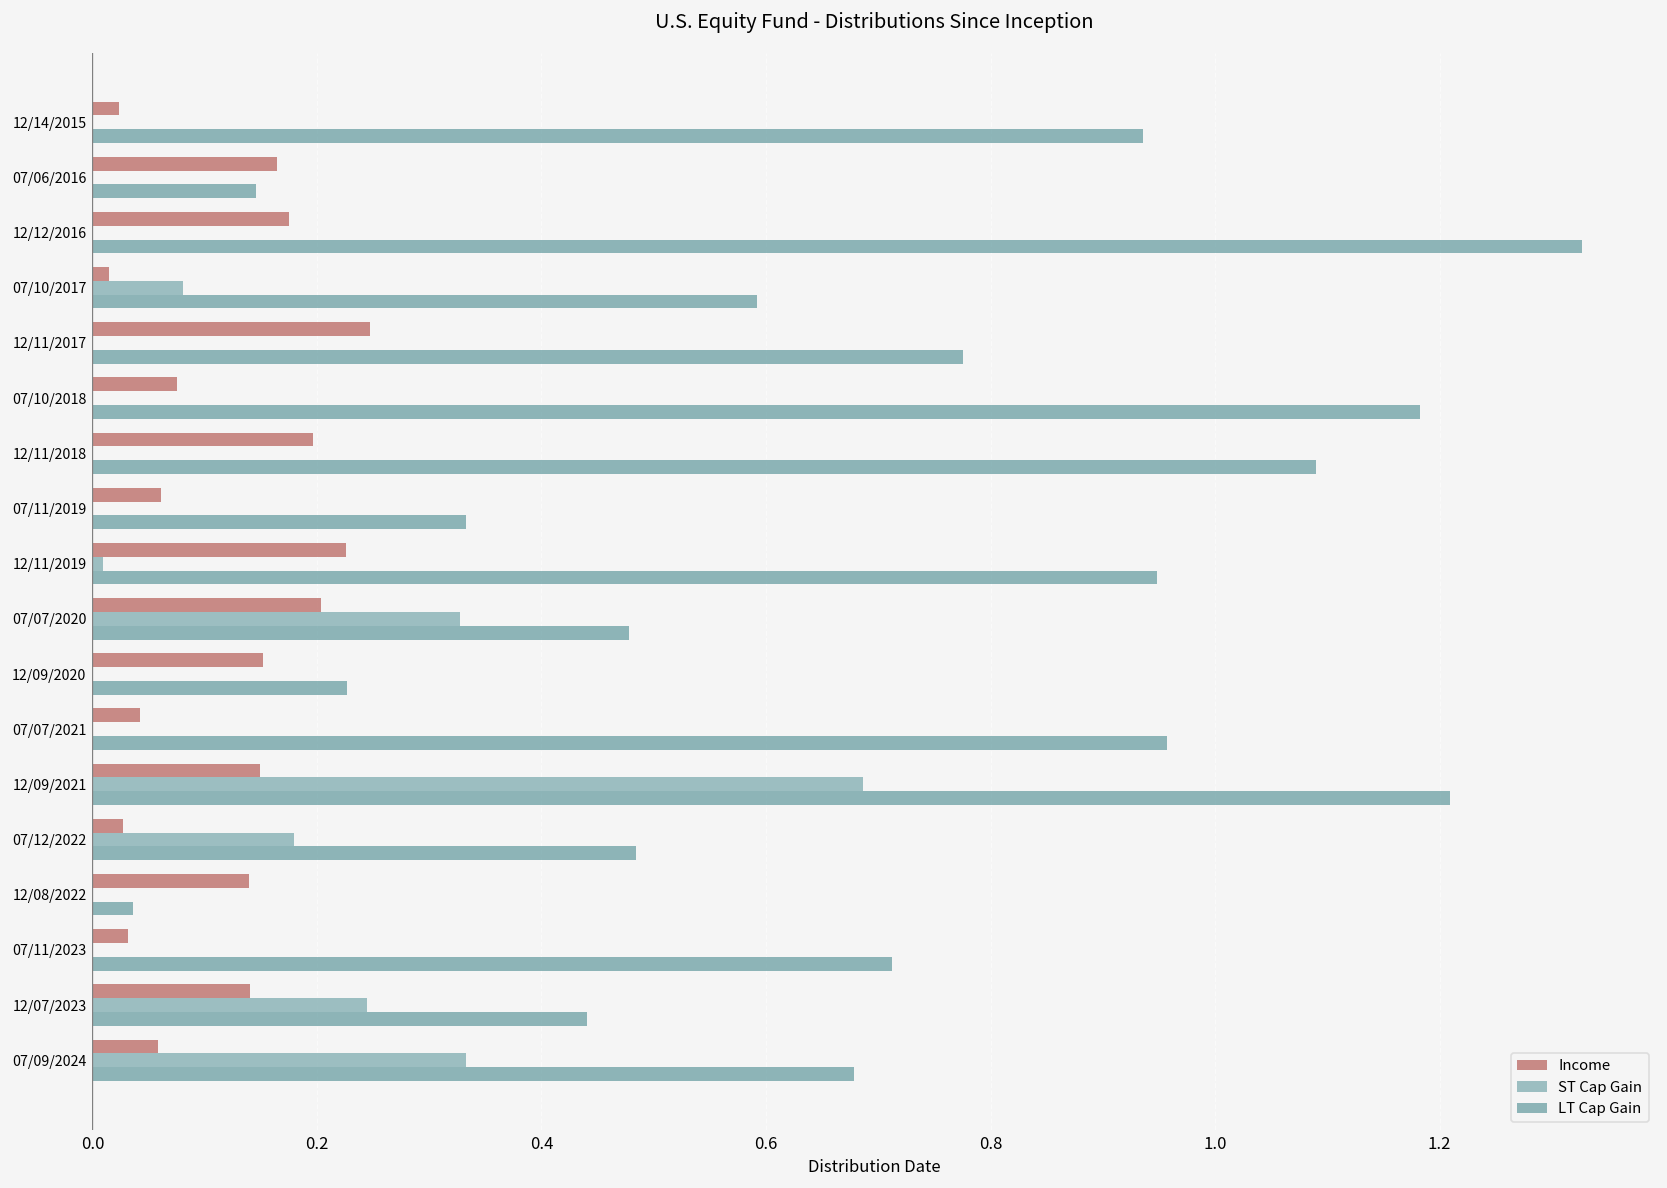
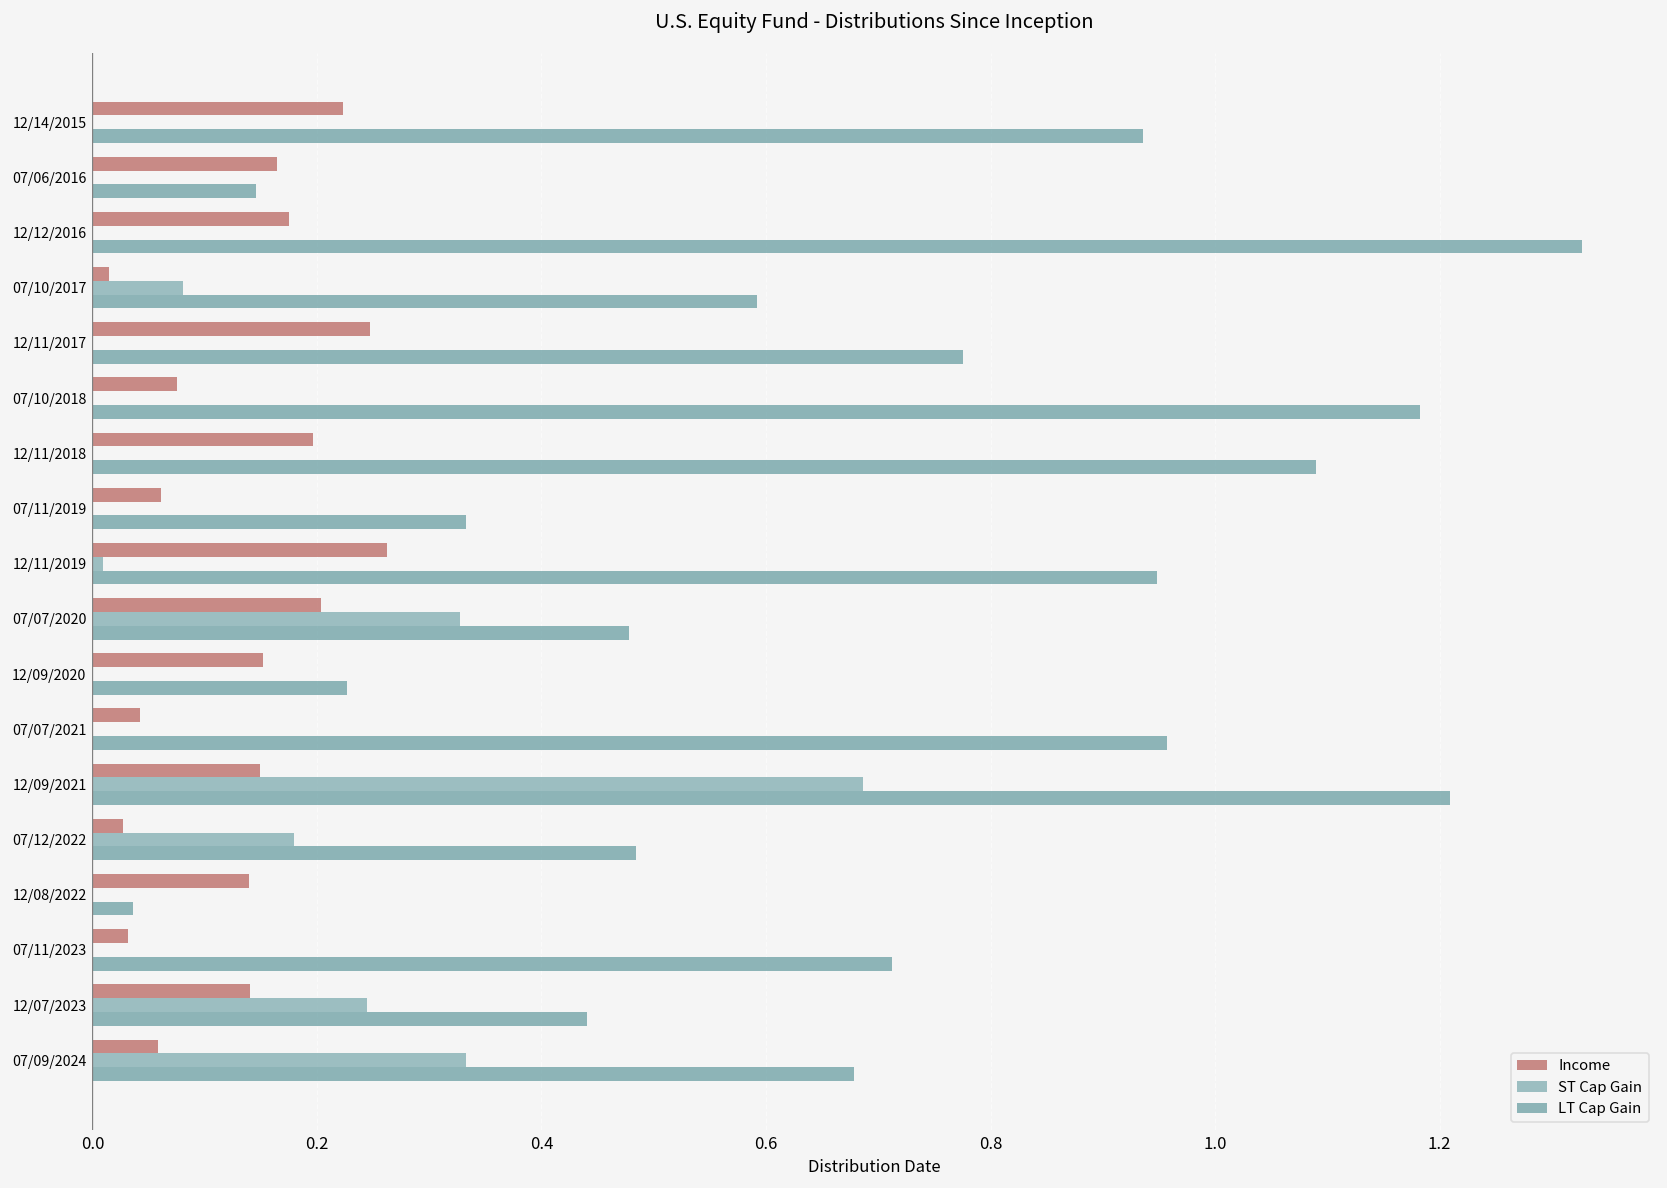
  {
    "Income": {
-     "12/14/2015": 0.02,
+     "12/14/2015": 0.22,
      "07/06/2016": 0.16,
      "12/12/2016": 0.18,
      "07/10/2017": 0.01,
      "12/11/2017": 0.25,
      "07/10/2018": 0.08,
      "12/11/2018": 0.20,
      "07/11/2019": 0.06,
-     "12/11/2019": 0.23,
+     "12/11/2019": 0.26,
      "07/07/2020": 0.20,
      "12/09/2020": 0.15,
      "07/07/2021": 0.04,
      "12/09/2021": 0.15,
      "07/12/2022": 0.03,
      "12/08/2022": 0.14,
      "07/11/2023": 0.03,
      "12/07/2023": 0.14,
      "07/09/2024": 0.06
    }
  }
